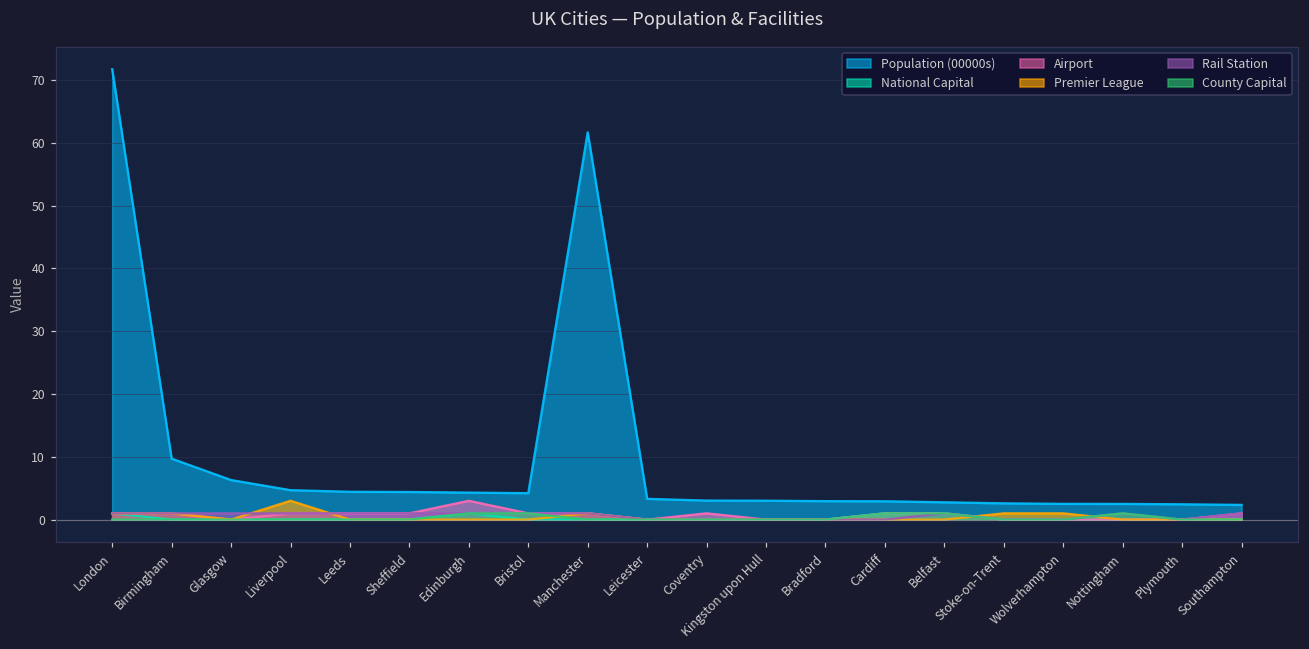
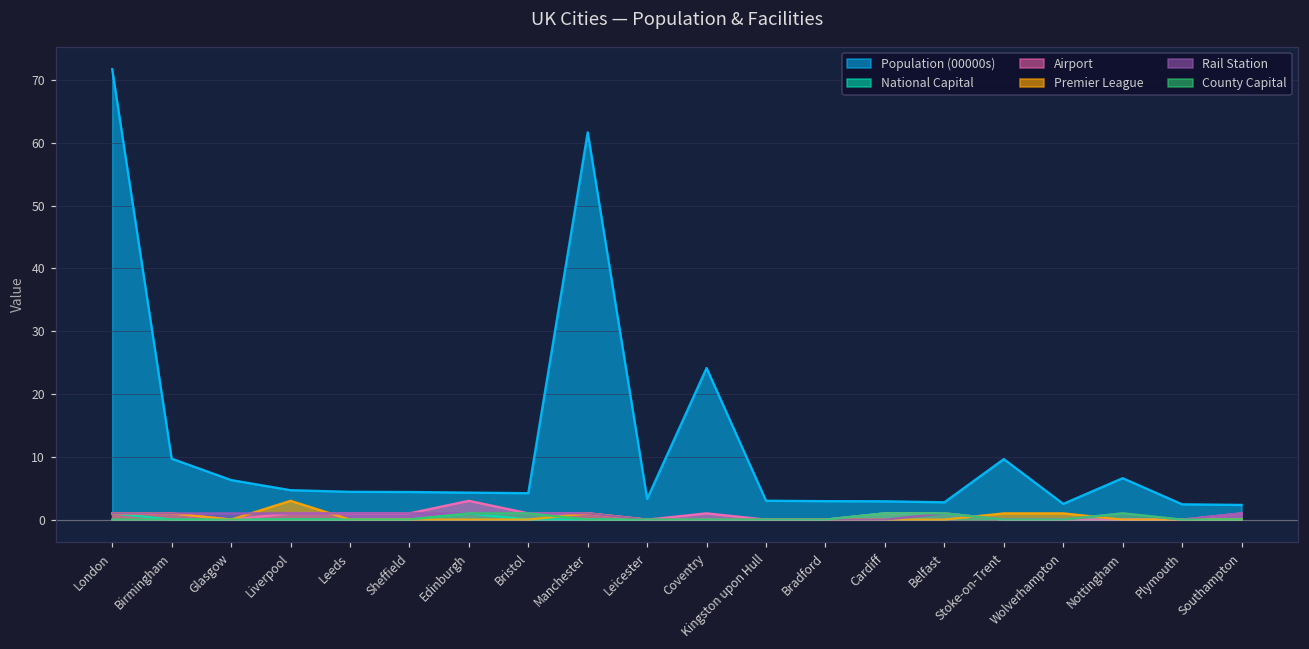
  {
    "Population (00000s)": {
      "London": 72,
      "Birmingham": 10,
      "Glasgow": 6,
      "Liverpool": 5,
      "Leeds": 4,
      "Sheffield": 4,
      "Edinburgh": 4,
      "Bristol": 4,
      "Manchester": 62,
      "Leicester": 3,
-     "Coventry": 3,
+     "Coventry": 24,
      "Kingston upon Hull": 3,
      "Bradford": 3,
      "Cardiff": 3,
      "Belfast": 3,
-     "Stoke-on-Trent": 3,
+     "Stoke-on-Trent": 10,
      "Wolverhampton": 3,
-     "Nottingham": 3,
+     "Nottingham": 7,
      "Plymouth": 2,
      "Southampton": 2
    },
    "Airport": {
      "Edinburgh": 3,
      "Coventry": 1
    },
    "Premier League": {
      "Liverpool": 3,
      "Edinburgh": 0,
      "Belfast": 0,
      "Stoke-on-Trent": 1,
      "Wolverhampton": 1
    },
    "Rail Station": {
      "Glasgow": 1
    },
    "County Capital": {
      "London": 0
    }
  }
